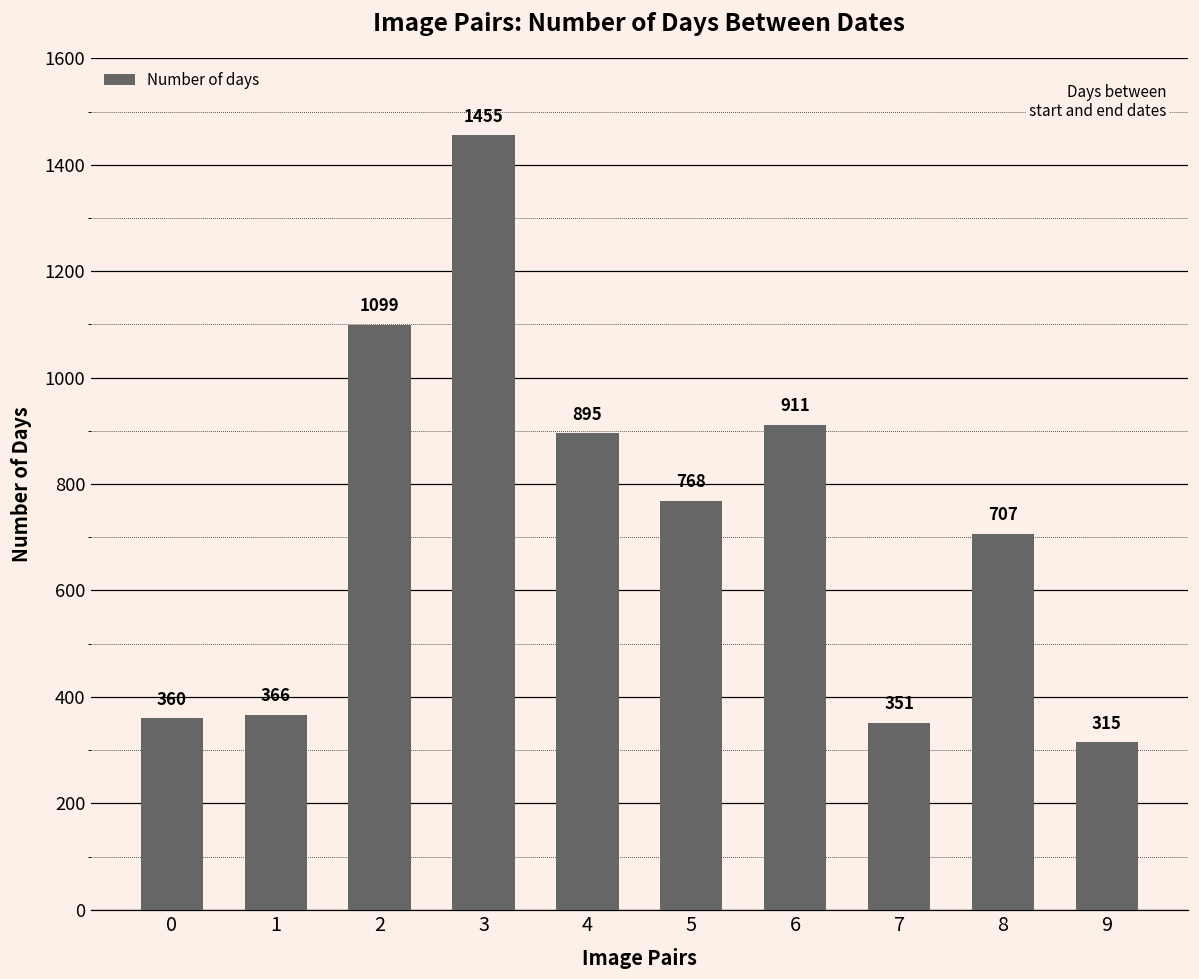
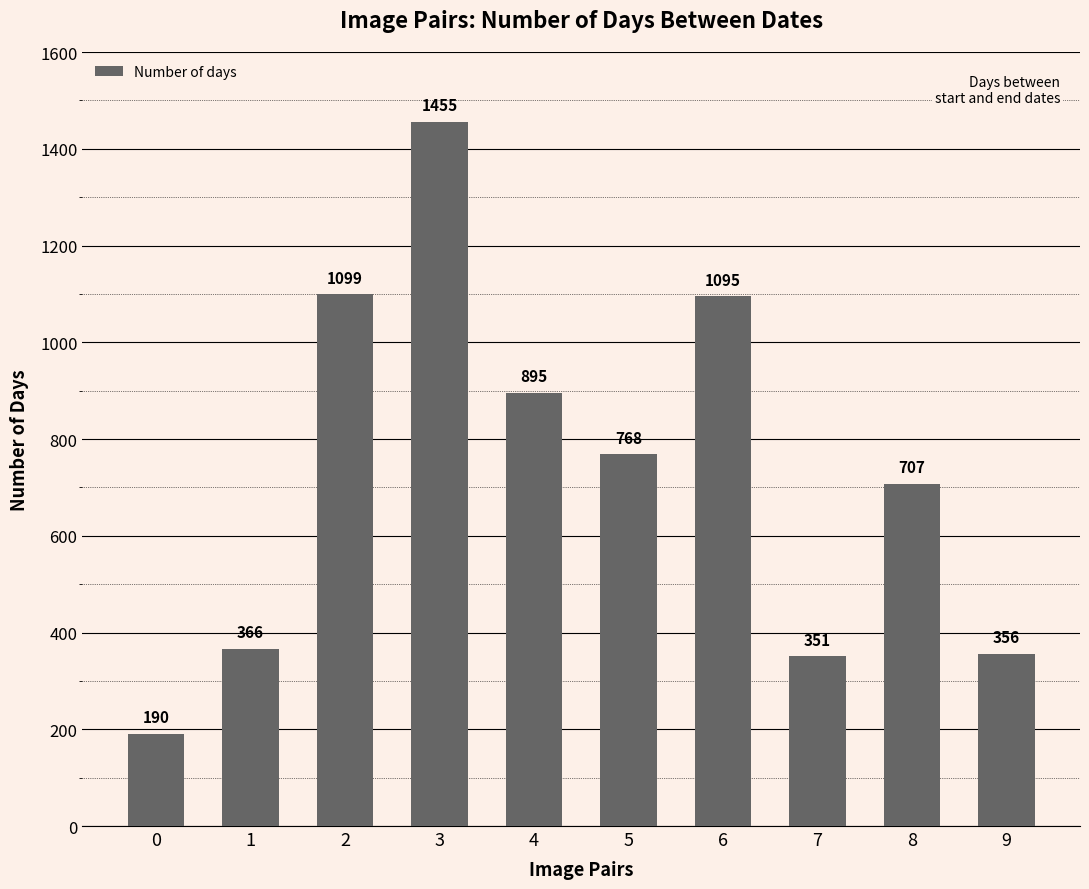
  {
-   "0": 360,
+   "0": 190,
    "1": 366,
    "2": 1099,
    "3": 1455,
    "4": 895,
    "5": 768,
-   "6": 911,
+   "6": 1095,
    "7": 351,
    "8": 707,
-   "9": 315
+   "9": 356
  }
